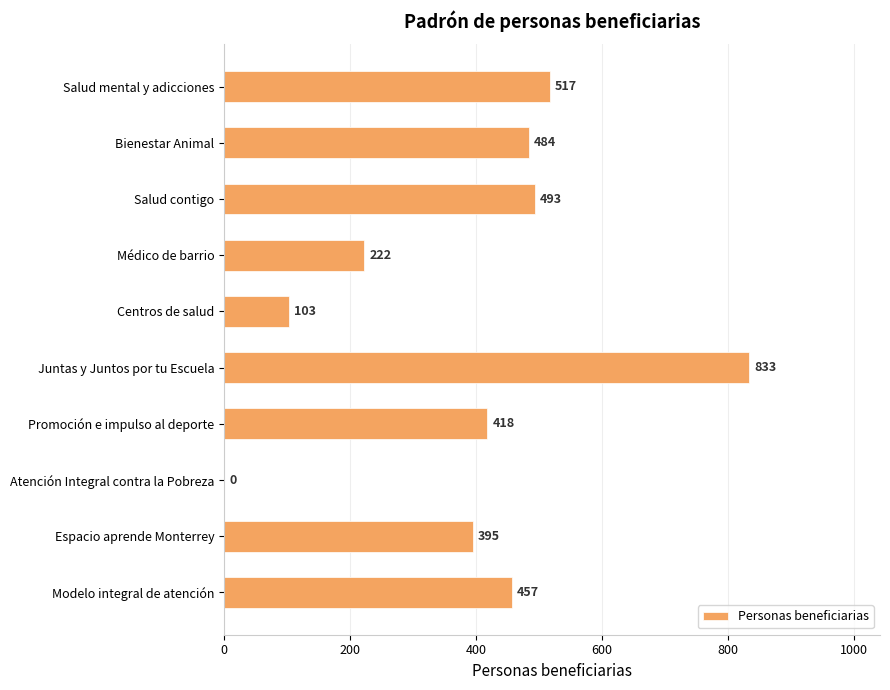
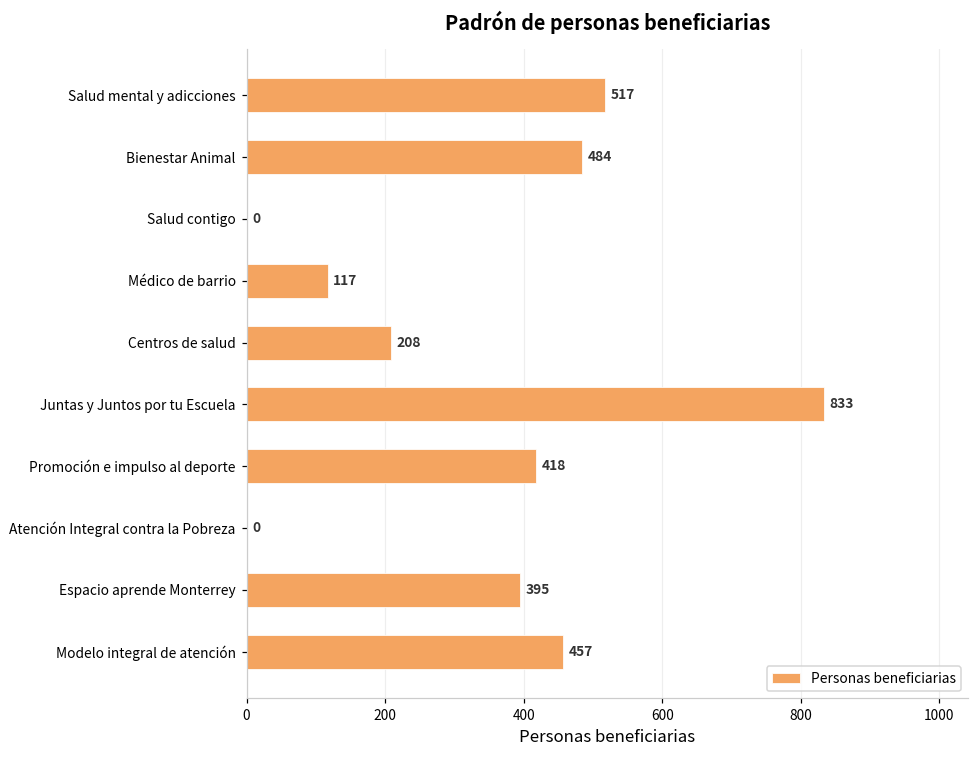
  {
    "Salud mental y adicciones": 517,
    "Bienestar Animal": 484,
-   "Salud contigo": 493,
-   "Médico de barrio": 222,
-   "Centros de salud": 103,
+   "Salud contigo": 0,
+   "Médico de barrio": 117,
+   "Centros de salud": 208,
    "Juntas y Juntos por tu Escuela": 833,
    "Promoción e impulso al deporte": 418,
    "Atención Integral contra la Pobreza": 0,
    "Espacio aprende Monterrey": 395,
    "Modelo integral de atención": 457
  }
